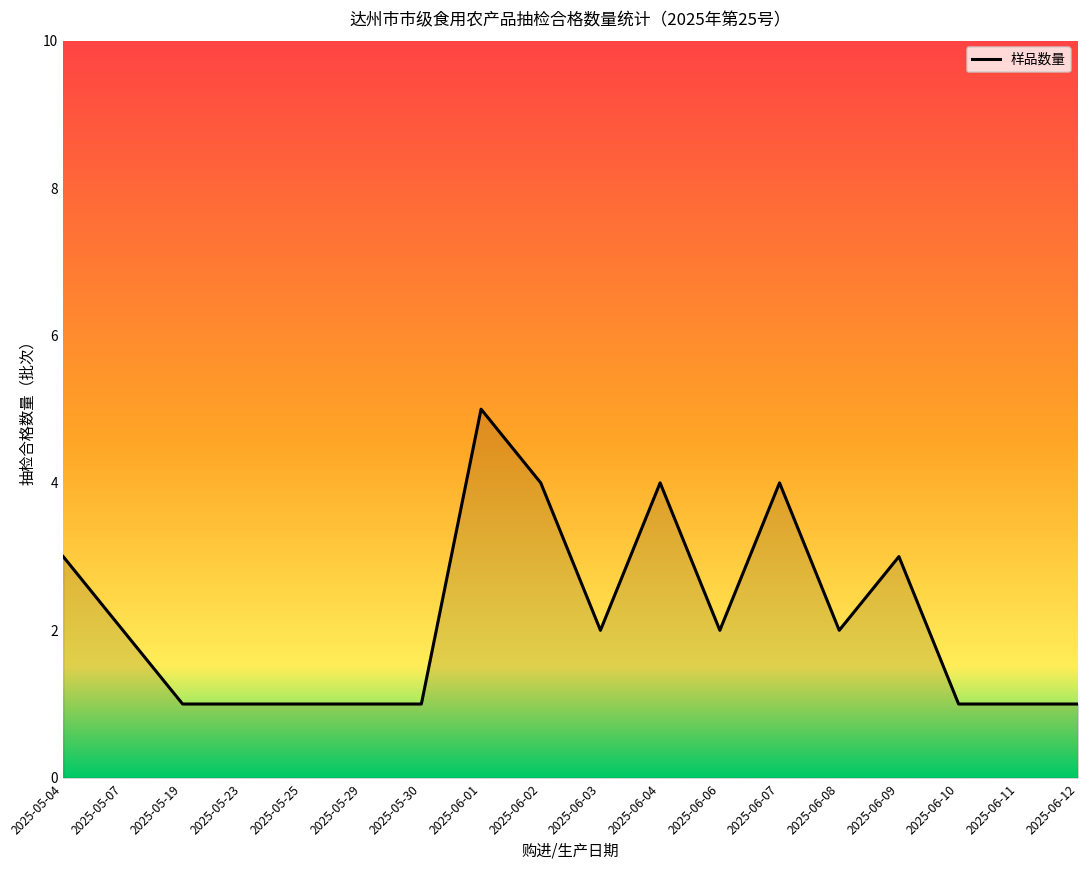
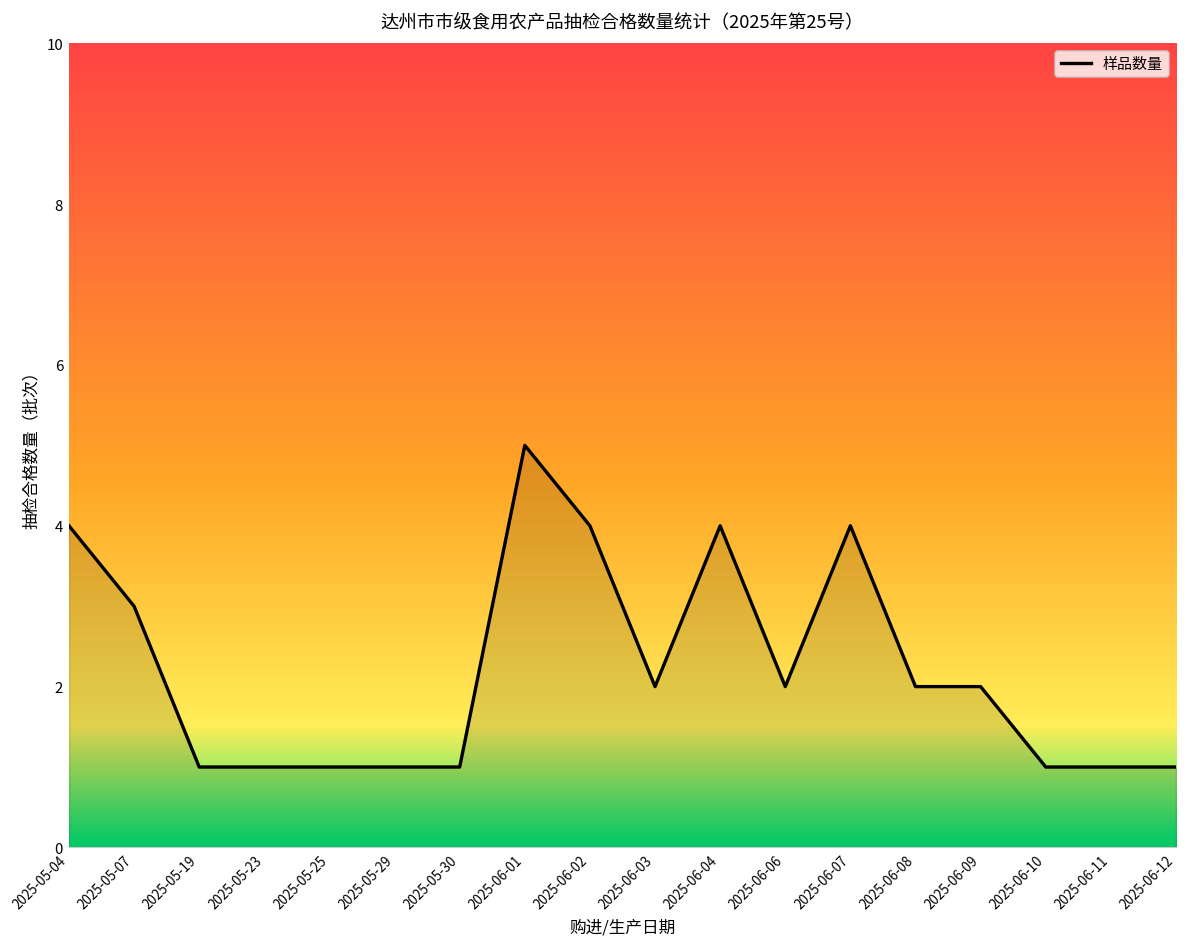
  {
-   "2025-05-04": 3,
-   "2025-05-07": 2,
+   "2025-05-04": 4,
+   "2025-05-07": 3,
    "2025-05-19": 1,
    "2025-05-23": 1,
    "2025-05-25": 1,
    "2025-05-29": 1,
    "2025-05-30": 1,
    "2025-06-01": 5,
    "2025-06-02": 4,
    "2025-06-03": 2,
    "2025-06-04": 4,
    "2025-06-06": 2,
    "2025-06-07": 4,
    "2025-06-08": 2,
-   "2025-06-09": 3,
+   "2025-06-09": 2,
    "2025-06-10": 1,
    "2025-06-11": 1,
    "2025-06-12": 1
  }
